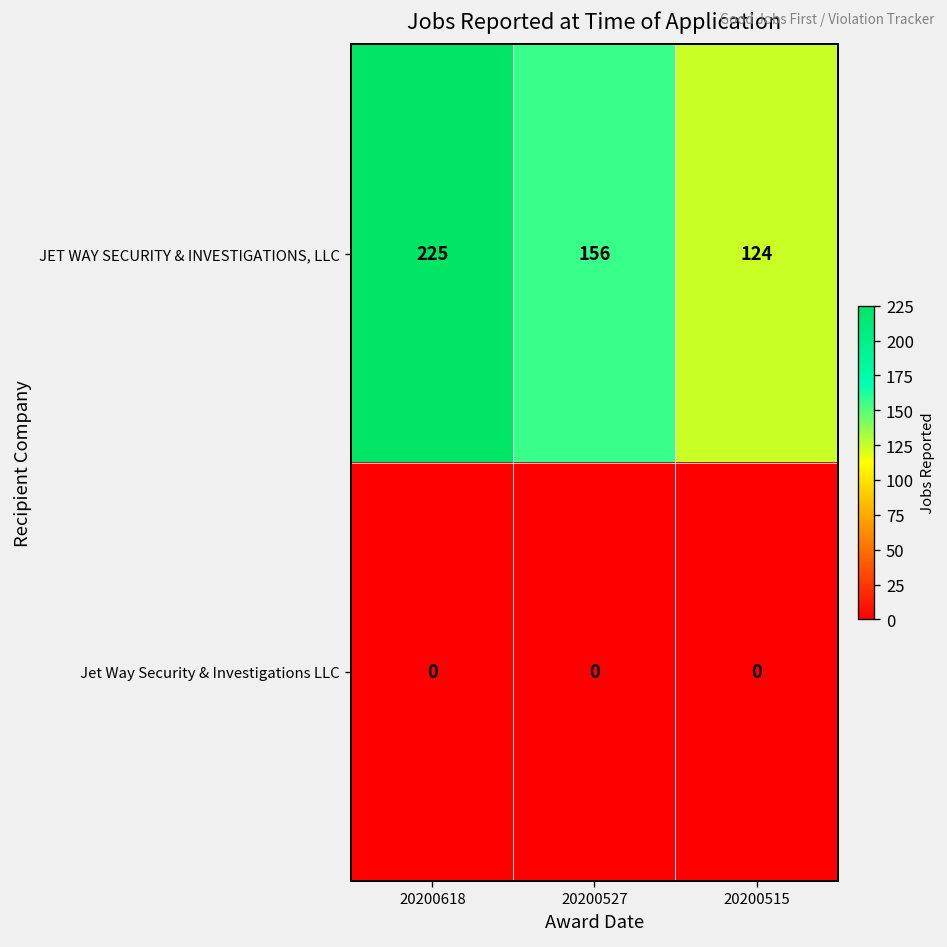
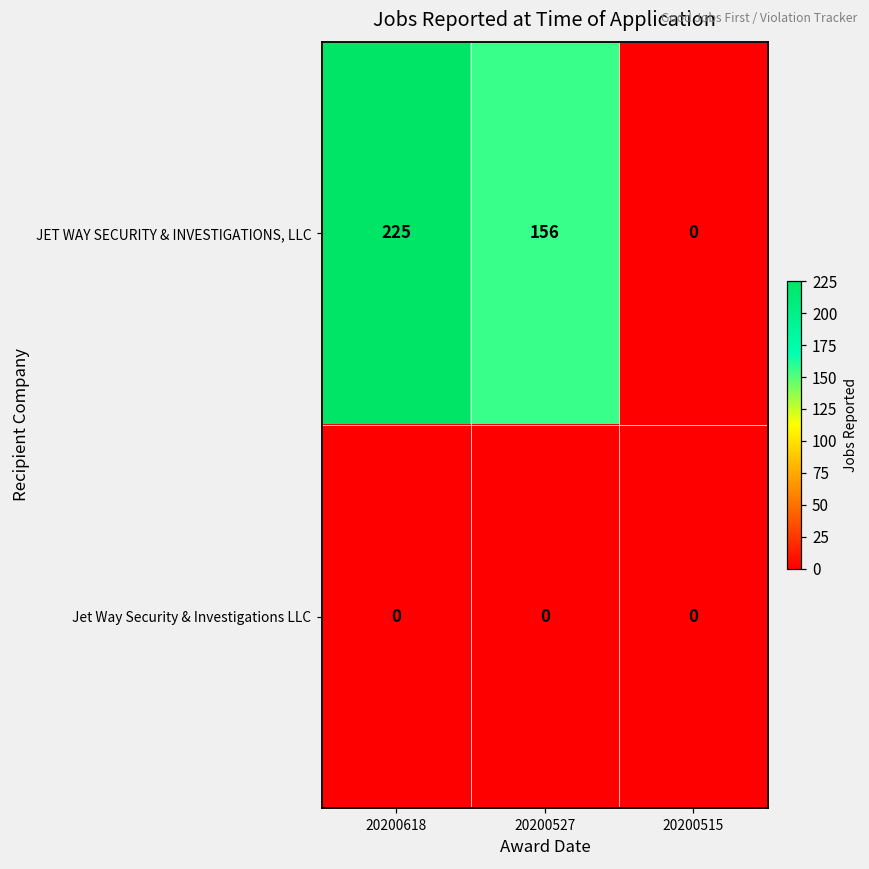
  {
    "JET WAY SECURITY & INVESTIGATIONS, LLC": {
      "20200618": 225,
      "20200527": 156,
-     "20200515": 124
+     "20200515": 0
    },
    "Jet Way Security & Investigations LLC": {
      "20200618": 0,
      "20200527": 0,
      "20200515": 0
    }
  }
